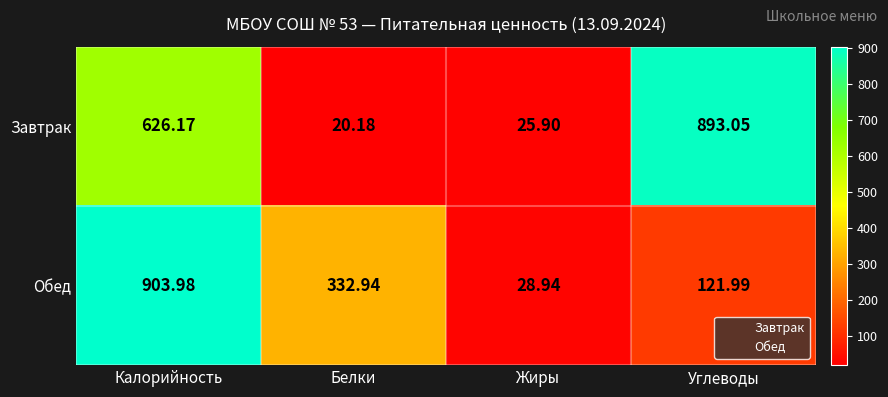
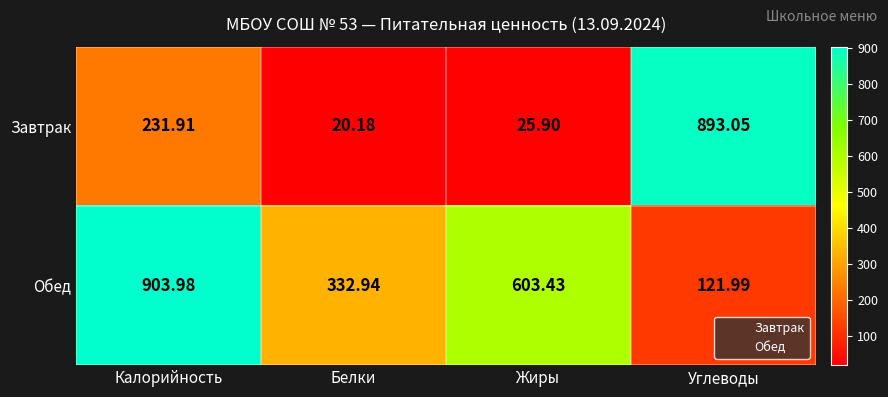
  {
    "Завтрак": {
-     "Калорийность": 626.17,
+     "Калорийность": 231.91,
      "Белки": 20.18,
      "Жиры": 25.90,
      "Углеводы": 893.05
    },
    "Обед": {
      "Калорийность": 903.98,
      "Белки": 332.94,
-     "Жиры": 28.94,
+     "Жиры": 603.43,
      "Углеводы": 121.99
    }
  }
